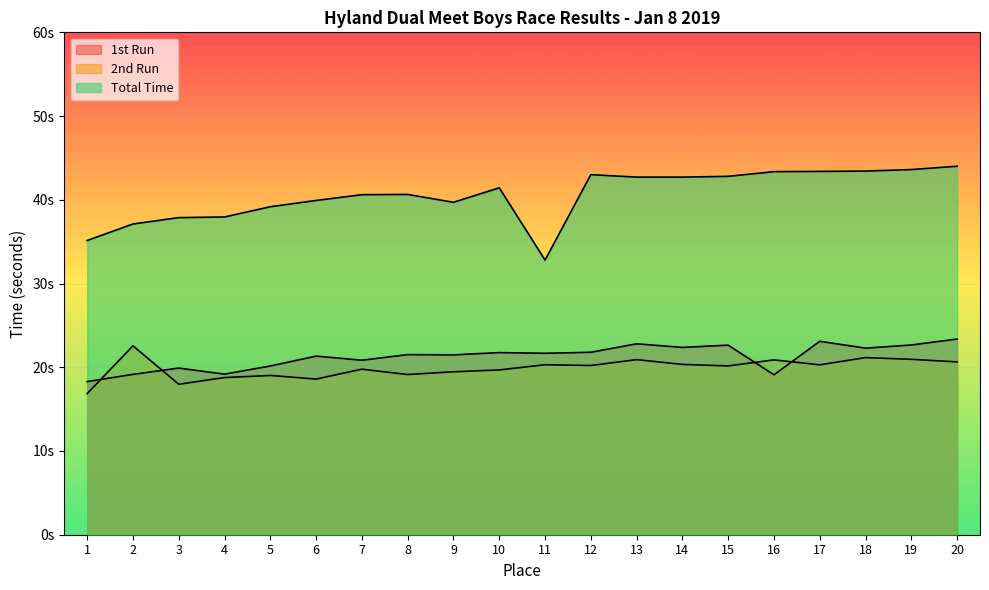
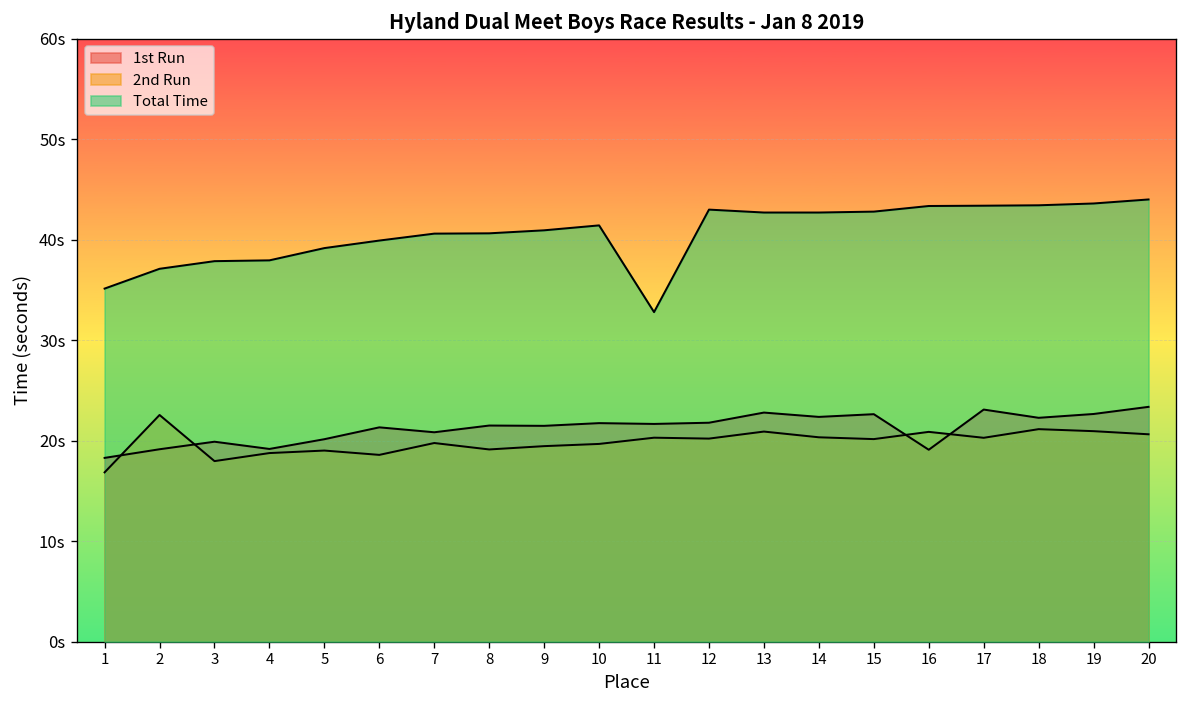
  {
    "1st Run": {
      "1": "18s",
      "2": "19s",
      "3": "20s",
      "4": "19s",
      "5": "20s",
      "6": "21s",
      "7": "21s",
      "8": "22s",
      "9": "21s",
      "10": "22s",
      "11": "22s",
      "12": "22s",
      "13": "23s",
      "14": "22s",
      "15": "23s",
      "16": "19s",
      "17": "23s",
      "18": "22s",
      "19": "23s",
      "20": "23s"
    },
    "2nd Run": {
      "1": "17s",
      "2": "23s",
      "3": "18s",
      "4": "19s",
      "5": "19s",
      "6": "19s",
      "7": "20s",
      "8": "19s",
      "9": "19s",
      "10": "20s",
      "11": "20s",
      "12": "20s",
      "13": "21s",
      "14": "20s",
      "15": "20s",
      "16": "21s",
      "17": "20s",
      "18": "21s",
      "19": "21s",
      "20": "21s"
    },
    "Total Time": {
      "1": "35s",
      "2": "37s",
      "3": "38s",
      "4": "38s",
      "5": "39s",
      "6": "40s",
      "7": "41s",
      "8": "41s",
-     "9": "40s",
+     "9": "41s",
      "10": "41s",
      "11": "33s",
      "12": "43s",
      "13": "43s",
      "14": "43s",
      "15": "43s",
      "16": "43s",
      "17": "43s",
      "18": "43s",
      "19": "44s",
      "20": "44s"
    }
  }
